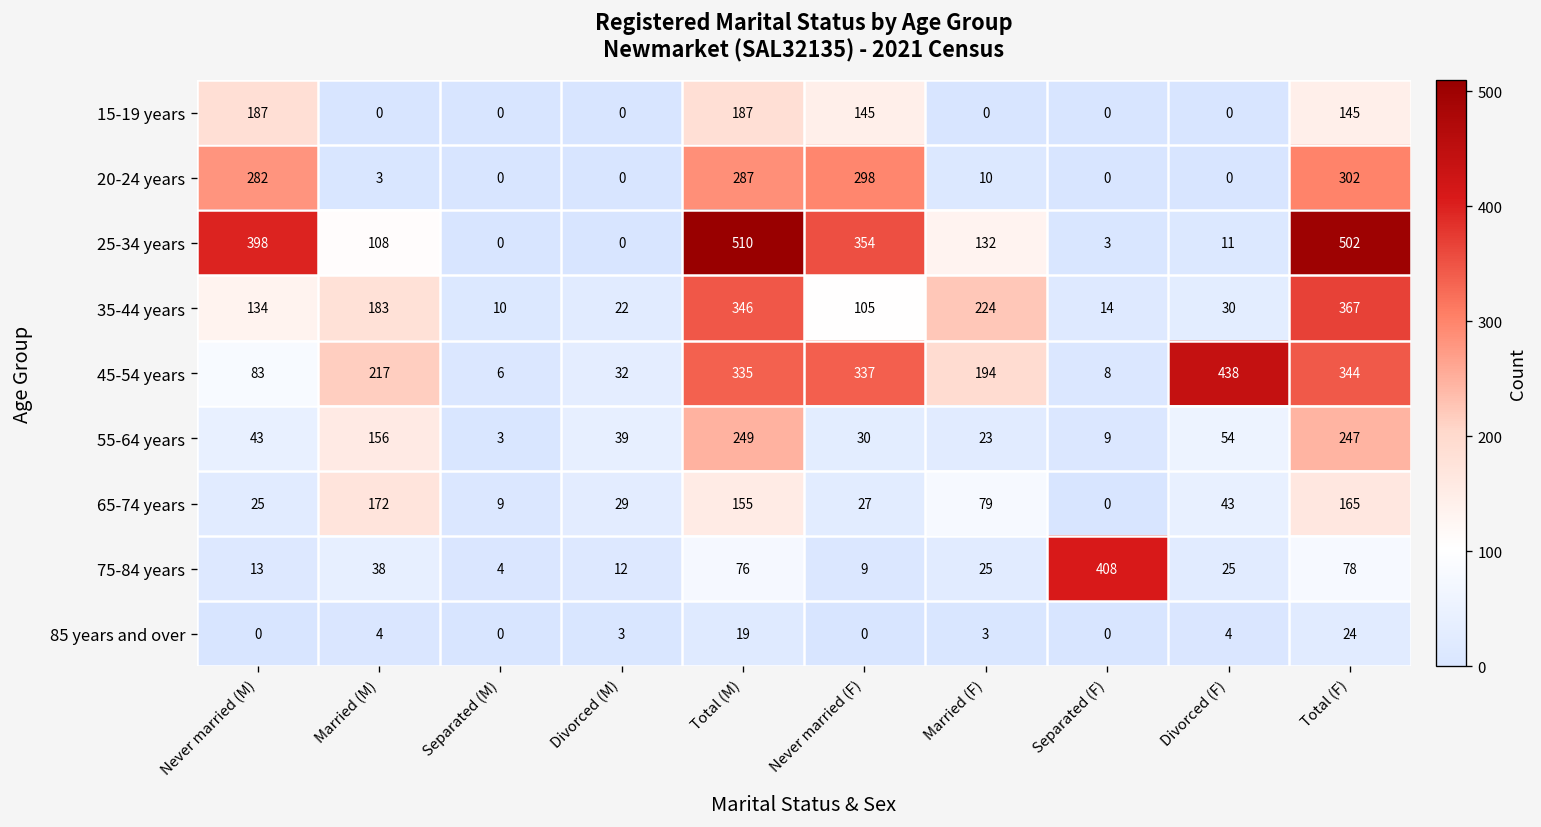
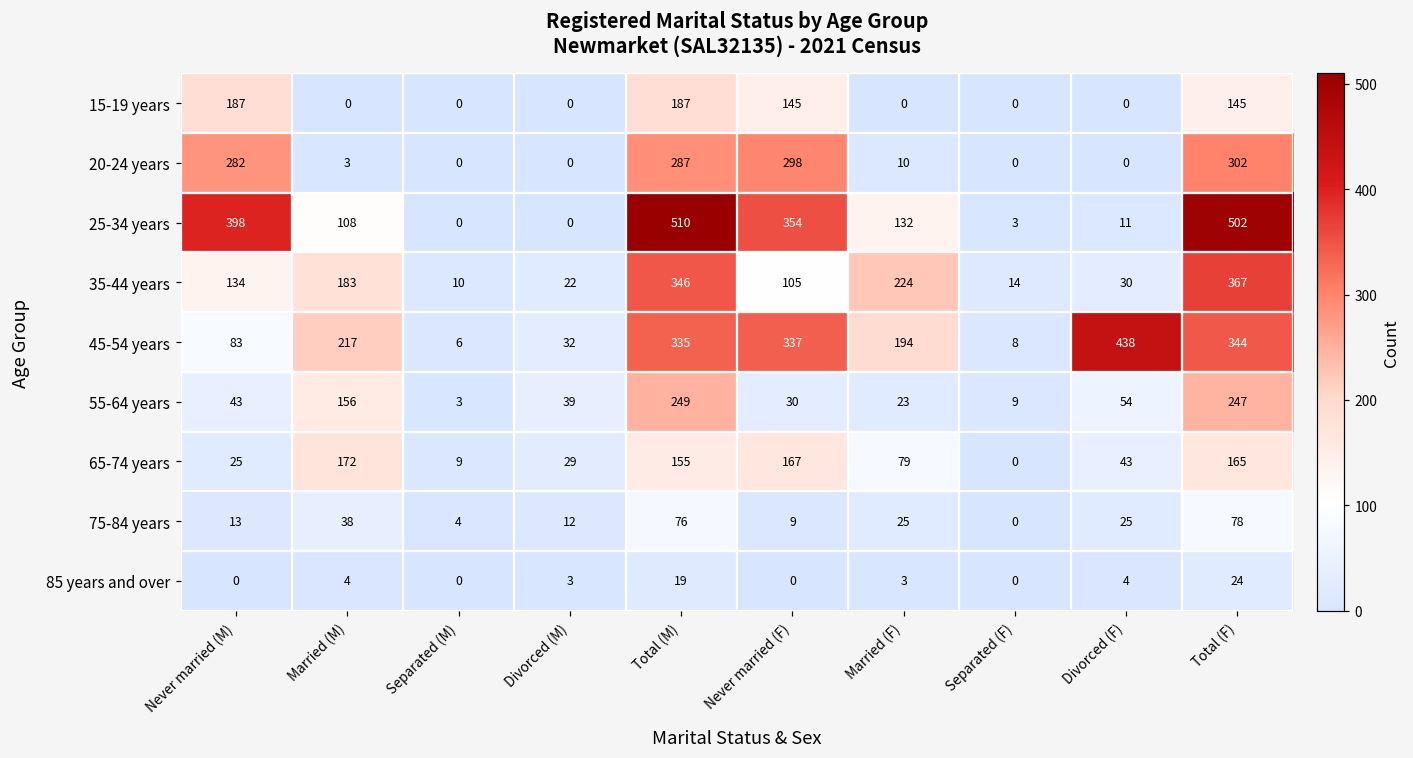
  {
    "15-19 years": {
      "Never married (M)": 187,
      "Married (M)": 0,
      "Separated (M)": 0,
      "Divorced (M)": 0,
      "Total (M)": 187,
      "Never married (F)": 145,
      "Married (F)": 0,
      "Separated (F)": 0,
      "Divorced (F)": 0,
      "Total (F)": 145
    },
    "20-24 years": {
      "Never married (M)": 282,
      "Married (M)": 3,
      "Separated (M)": 0,
      "Divorced (M)": 0,
      "Total (M)": 287,
      "Never married (F)": 298,
      "Married (F)": 10,
      "Separated (F)": 0,
      "Divorced (F)": 0,
      "Total (F)": 302
    },
    "25-34 years": {
      "Never married (M)": 398,
      "Married (M)": 108,
      "Separated (M)": 0,
      "Divorced (M)": 0,
      "Total (M)": 510,
      "Never married (F)": 354,
      "Married (F)": 132,
      "Separated (F)": 3,
      "Divorced (F)": 11,
      "Total (F)": 502
    },
    "35-44 years": {
      "Never married (M)": 134,
      "Married (M)": 183,
      "Separated (M)": 10,
      "Divorced (M)": 22,
      "Total (M)": 346,
      "Never married (F)": 105,
      "Married (F)": 224,
      "Separated (F)": 14,
      "Divorced (F)": 30,
      "Total (F)": 367
    },
    "45-54 years": {
      "Never married (M)": 83,
      "Married (M)": 217,
      "Separated (M)": 6,
      "Divorced (M)": 32,
      "Total (M)": 335,
      "Never married (F)": 337,
      "Married (F)": 194,
      "Separated (F)": 8,
      "Divorced (F)": 438,
      "Total (F)": 344
    },
    "55-64 years": {
      "Never married (M)": 43,
      "Married (M)": 156,
      "Separated (M)": 3,
      "Divorced (M)": 39,
      "Total (M)": 249,
      "Never married (F)": 30,
      "Married (F)": 23,
      "Separated (F)": 9,
      "Divorced (F)": 54,
      "Total (F)": 247
    },
    "65-74 years": {
      "Never married (M)": 25,
      "Married (M)": 172,
      "Separated (M)": 9,
      "Divorced (M)": 29,
      "Total (M)": 155,
-     "Never married (F)": 27,
+     "Never married (F)": 167,
      "Married (F)": 79,
      "Separated (F)": 0,
      "Divorced (F)": 43,
      "Total (F)": 165
    },
    "75-84 years": {
      "Never married (M)": 13,
      "Married (M)": 38,
      "Separated (M)": 4,
      "Divorced (M)": 12,
      "Total (M)": 76,
      "Never married (F)": 9,
      "Married (F)": 25,
-     "Separated (F)": 408,
+     "Separated (F)": 0,
      "Divorced (F)": 25,
      "Total (F)": 78
    },
    "85 years and over": {
      "Never married (M)": 0,
      "Married (M)": 4,
      "Separated (M)": 0,
      "Divorced (M)": 3,
      "Total (M)": 19,
      "Never married (F)": 0,
      "Married (F)": 3,
      "Separated (F)": 0,
      "Divorced (F)": 4,
      "Total (F)": 24
    }
  }
